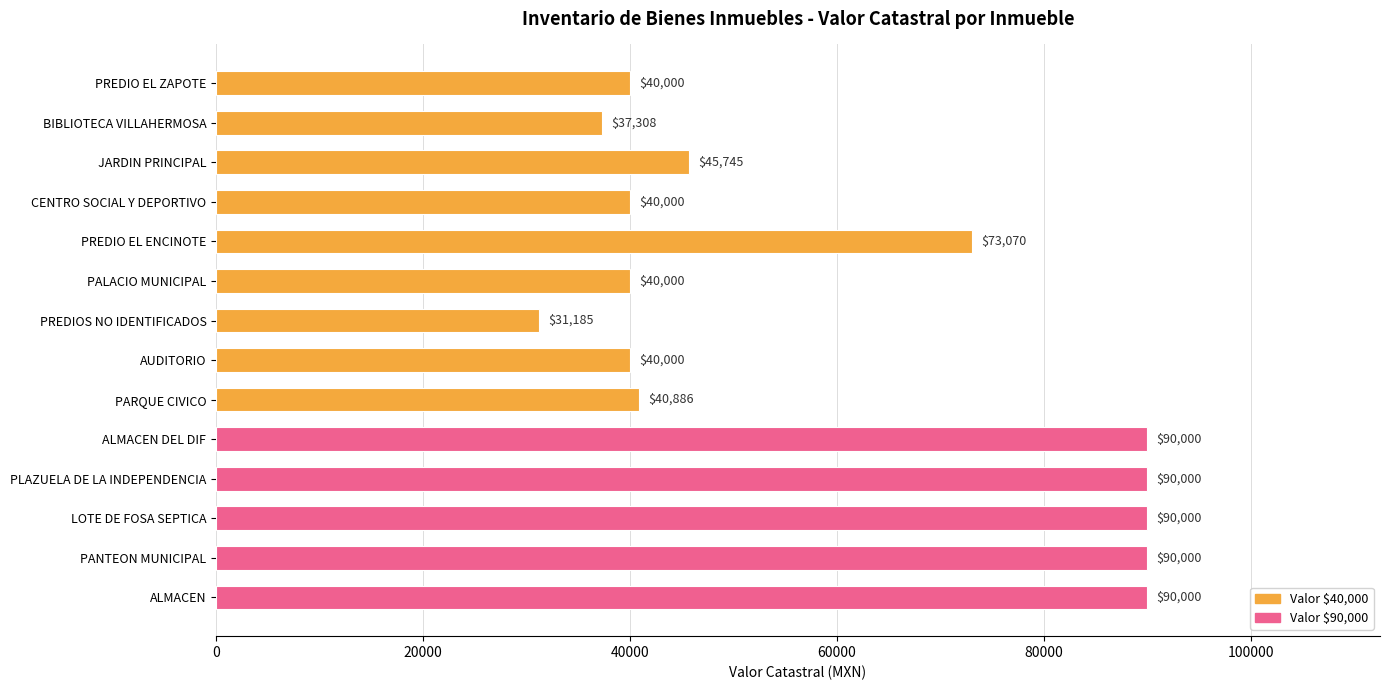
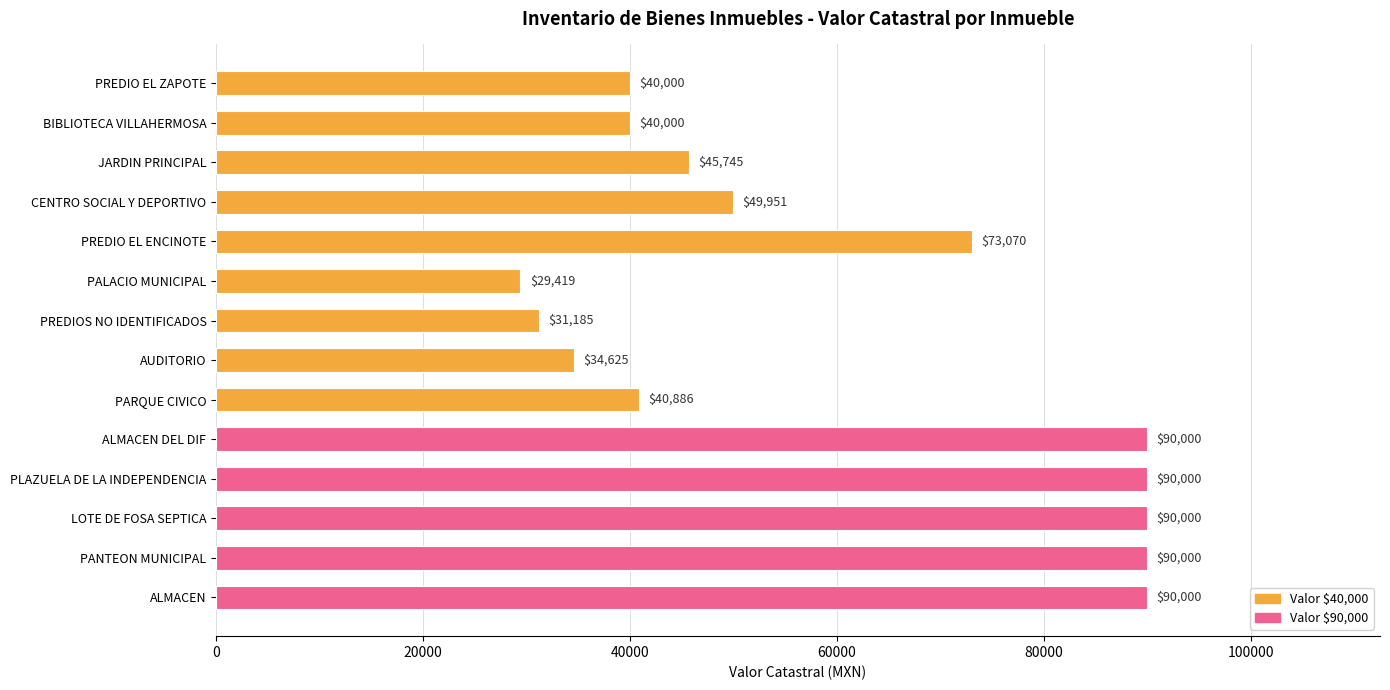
  {
    "PREDIO EL ZAPOTE": "$40,000",
-   "BIBLIOTECA VILLAHERMOSA": "$37,308",
+   "BIBLIOTECA VILLAHERMOSA": "$40,000",
    "JARDIN PRINCIPAL": "$45,745",
-   "CENTRO SOCIAL Y DEPORTIVO": "$40,000",
+   "CENTRO SOCIAL Y DEPORTIVO": "$49,951",
    "PREDIO EL ENCINOTE": "$73,070",
-   "PALACIO MUNICIPAL": "$40,000",
+   "PALACIO MUNICIPAL": "$29,419",
    "PREDIOS NO IDENTIFICADOS": "$31,185",
-   "AUDITORIO": "$40,000",
+   "AUDITORIO": "$34,625",
    "PARQUE CIVICO": "$40,886",
    "ALMACEN DEL DIF": "$90,000",
    "PLAZUELA DE LA INDEPENDENCIA": "$90,000",
    "LOTE DE FOSA SEPTICA": "$90,000",
    "PANTEON MUNICIPAL": "$90,000",
    "ALMACEN": "$90,000"
  }
